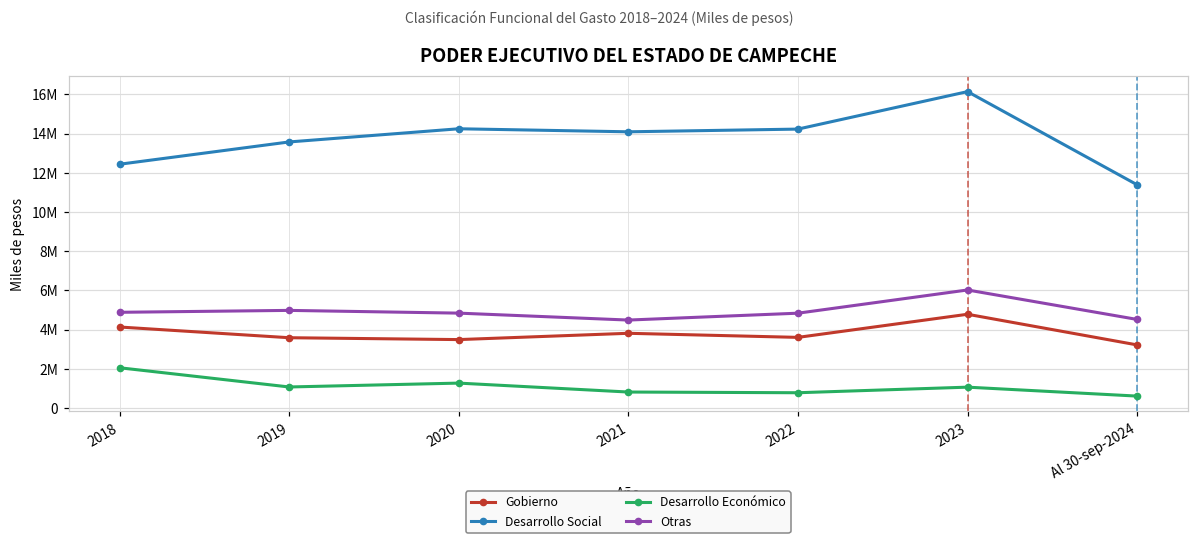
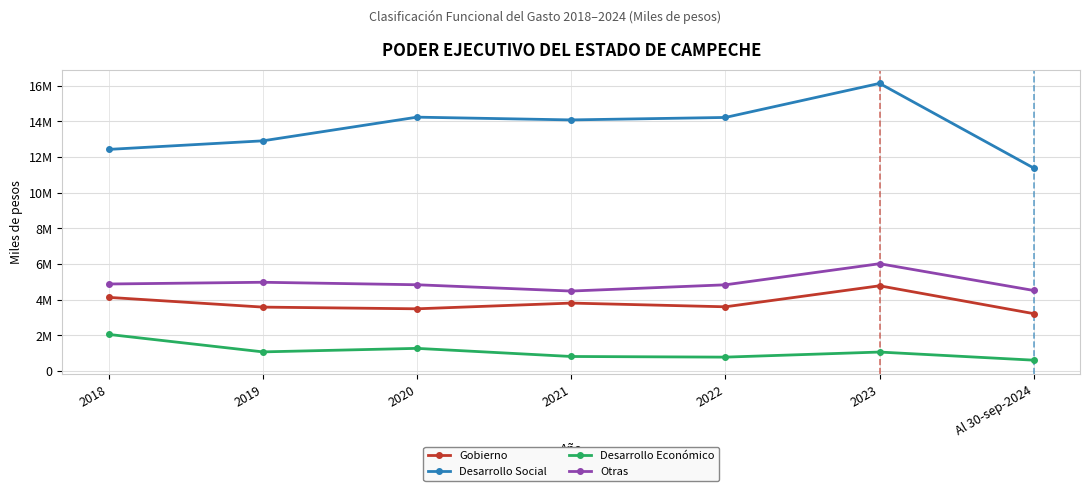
  {
    "Gobierno": {
      "2018": 4100000,
      "2019": 3600000,
      "2020": 3500000,
      "2021": 3800000,
      "2022": 3600000,
      "2023": 4800000,
      "Al 30-sep-2024": 3200000
    },
    "Desarrollo Social": {
      "2018": 12400000,
-     "2019": 13600000,
+     "2019": 12900000,
      "2020": 14200000,
      "2021": 14100000,
      "2022": 14200000,
      "2023": 16100000,
      "Al 30-sep-2024": 11400000
    },
    "Desarrollo Económico": {
      "2018": 2000000,
      "2019": 1100000,
      "2020": 1300000,
      "2021": 800000,
      "2022": 800000,
      "2023": 1100000,
      "Al 30-sep-2024": 600000
    },
    "Otras": {
      "2018": 4900000,
      "2019": 5000000,
      "2020": 4800000,
      "2021": 4500000,
      "2022": 4800000,
      "2023": 6000000,
      "Al 30-sep-2024": 4500000
    }
  }
